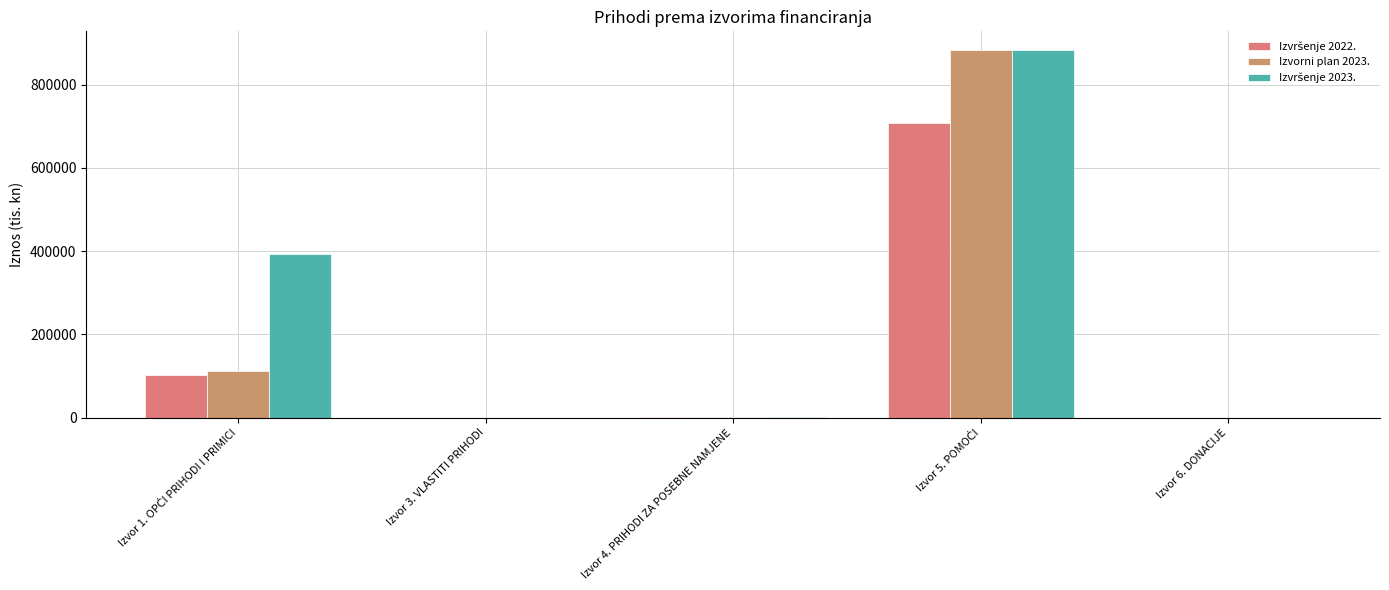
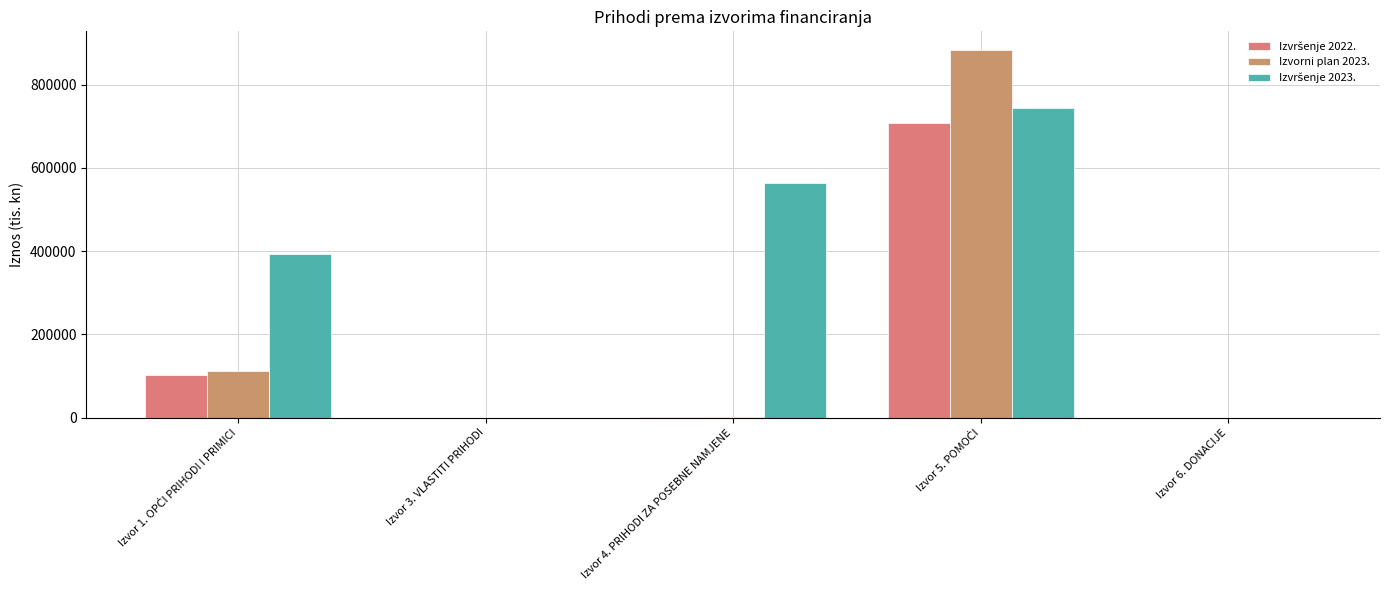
  {
    "Izvršenje 2023.": {
      "Izvor 1. OPĆI PRIHODI I PRIMICI": 390000,
      "Izvor 3. VLASTITI PRIHODI": 0,
-     "Izvor 4. PRIHODI ZA POSEBNE NAMJENE": 0,
-     "Izvor 5. POMOĆI": 880000
+     "Izvor 4. PRIHODI ZA POSEBNE NAMJENE": 560000,
+     "Izvor 5. POMOĆI": 740000
    }
  }
